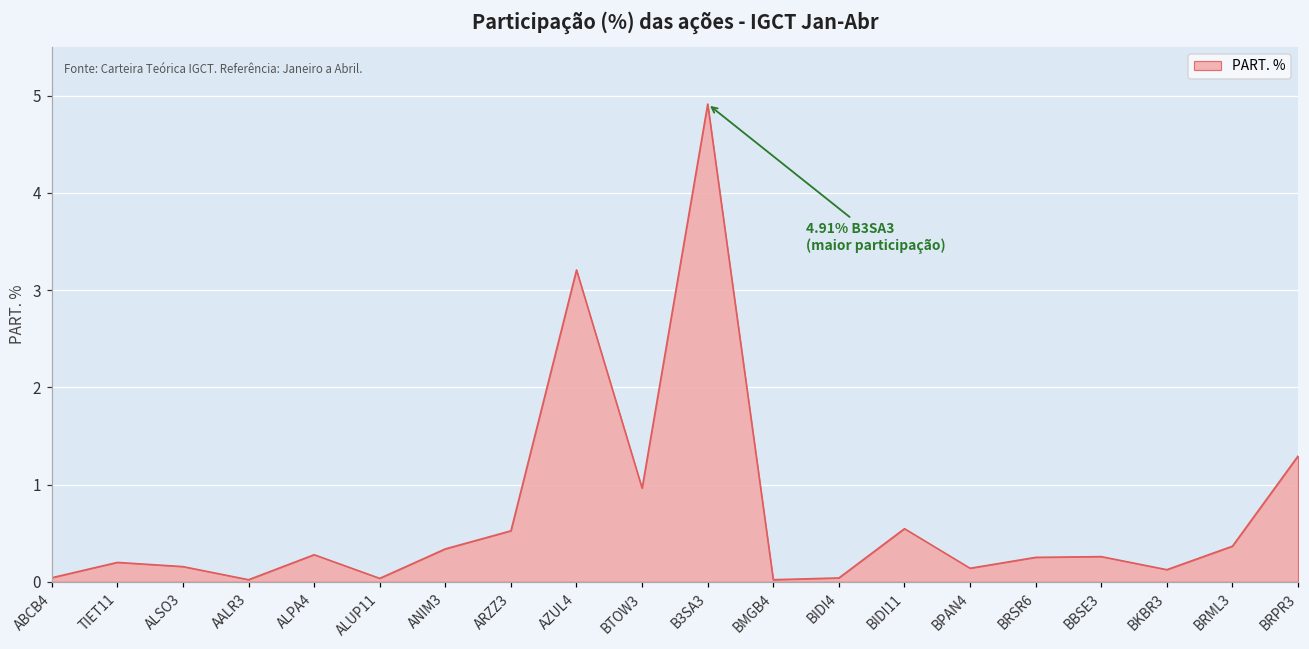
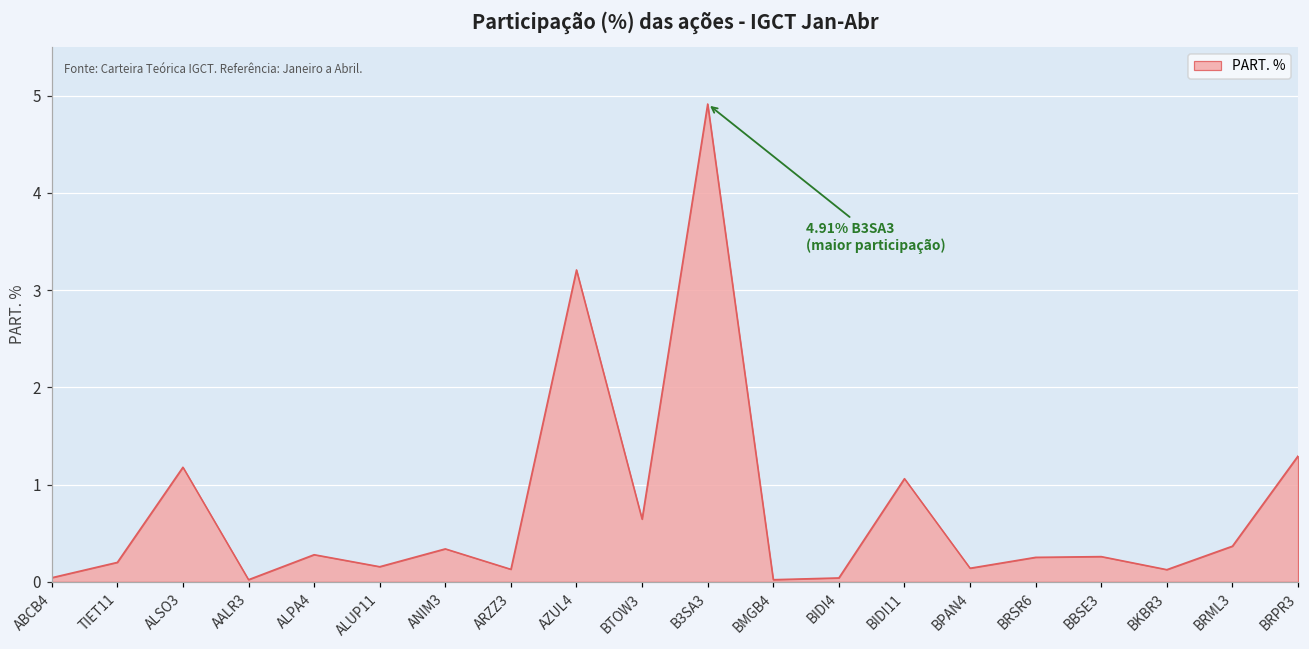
  {
    "ABCB4": 0.0,
    "TIET11": 0.2,
-   "ALSO3": 0.2,
+   "ALSO3": 1.2,
    "AALR3": 0.0,
    "ALPA4": 0.3,
-   "ALUP11": 0.0,
+   "ALUP11": 0.2,
    "ANIM3": 0.3,
-   "ARZZ3": 0.5,
+   "ARZZ3": 0.1,
    "AZUL4": 3.2,
-   "BTOW3": 1.0,
+   "BTOW3": 0.6,
    "BMGB4": 0.0,
    "BIDI4": 0.0,
-   "BIDI11": 0.5,
+   "BIDI11": 1.1,
    "BPAN4": 0.1,
    "BRSR6": 0.3,
    "BBSE3": 0.3,
    "BKBR3": 0.1,
    "BRML3": 0.4,
    "BRPR3": 1.3
  }
